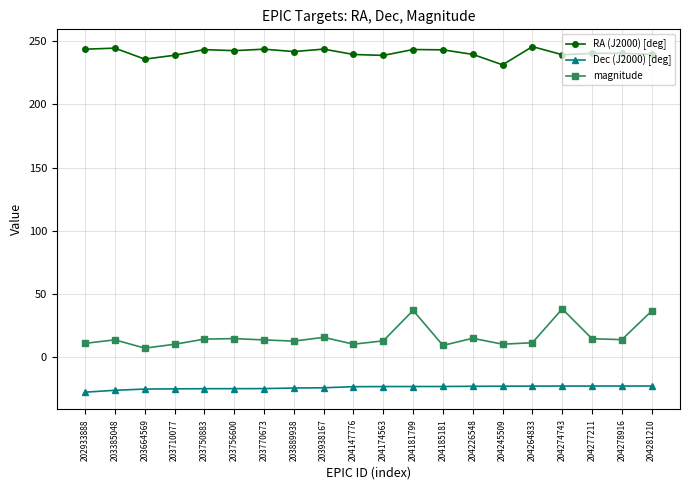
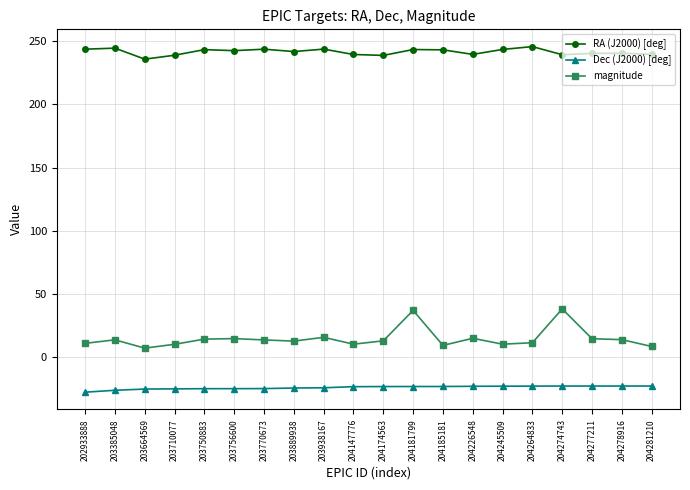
  {
    "RA (J2000) [deg]": {
      "202933888": 244,
      "203385048": 245,
      "203664569": 236,
      "203710077": 239,
      "203750883": 243,
      "203756600": 243,
      "203770673": 244,
      "203889938": 242,
      "203938167": 244,
      "204147776": 240,
      "204174563": 239,
      "204181799": 243,
      "204185181": 243,
      "204226548": 240,
-     "204245509": 231,
+     "204245509": 244,
      "204264833": 246
    },
    "Dec (J2000) [deg]": {
      "202933888": -28,
      "203385048": -26,
      "203664569": -25,
      "203710077": -25,
      "203750883": -25,
      "203756600": -25,
      "203770673": -25,
      "203889938": -25,
      "203938167": -24,
      "204147776": -23,
      "204174563": -23,
      "204181799": -23,
      "204185181": -23,
      "204226548": -23,
      "204245509": -23,
      "204264833": -23,
      "204274743": -23,
      "204277211": -23,
      "204278916": -23,
      "204281210": -23
    },
    "magnitude": {
      "202933888": 11,
      "203385048": 14,
      "203664569": 7,
      "203710077": 10,
      "203750883": 14,
      "203756600": 15,
      "203770673": 14,
      "203889938": 13,
      "203938167": 16,
      "204147776": 10,
      "204174563": 13,
      "204181799": 37,
      "204185181": 9,
      "204226548": 15,
      "204245509": 10,
      "204264833": 11,
      "204274743": 38,
      "204277211": 14,
      "204278916": 14,
-     "204281210": 36
+     "204281210": 8
    }
  }
